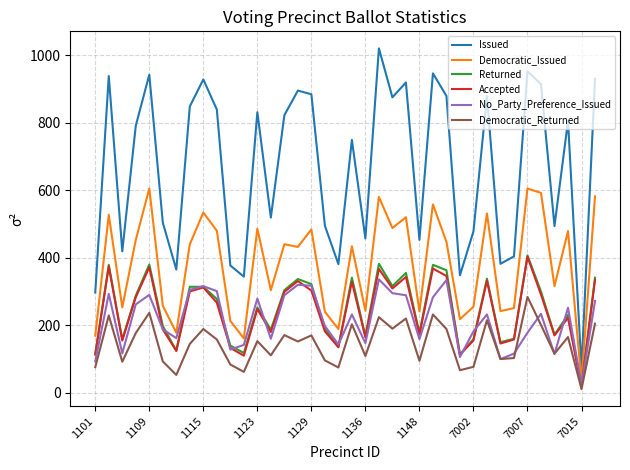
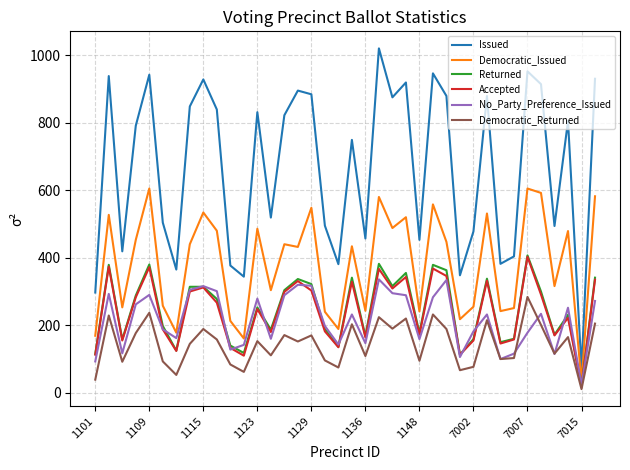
  {
    "Issued": {
      "1101": 300,
      "1109": 940,
      "1115": 930,
      "1123": 830,
      "1129": 880,
      "1136": 460,
      "1148": 450,
      "7002": 480,
      "7015": 70
    },
    "Democratic_Issued": {
      "1101": 170,
      "1109": 610,
      "1115": 530,
      "1123": 490,
-     "1129": 480,
+     "1129": 550,
      "1136": 240,
      "1148": 240,
      "7002": 260,
      "7007": 610,
      "7015": 30
    },
    "Returned": {
      "1109": 380
    },
    "Accepted": {
      "1109": 370,
      "1129": 300
    },
    "No_Party_Preference_Issued": {
      "1101": 90,
      "1109": 290,
      "1123": 280,
      "1136": 150,
      "1148": 160,
      "7002": 180,
      "7007": 180
    },
    "Democratic_Returned": {
-     "1101": 80,
+     "1101": 40,
      "1109": 240,
      "1115": 190,
      "1123": 150,
      "1129": 170,
      "1136": 110,
      "1148": 100,
      "7002": 80,
      "7007": 280
    }
  }
